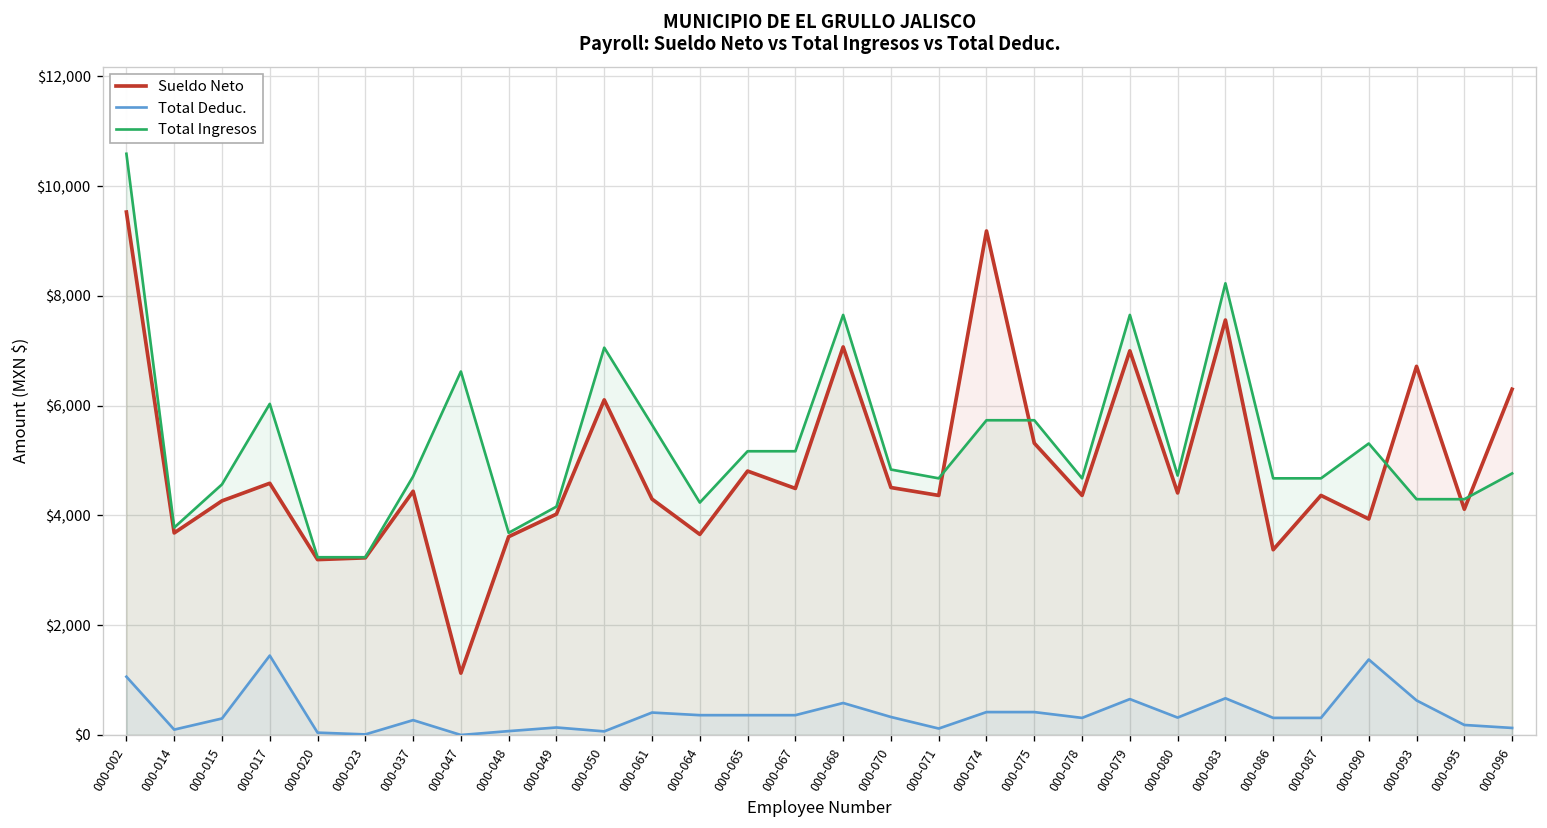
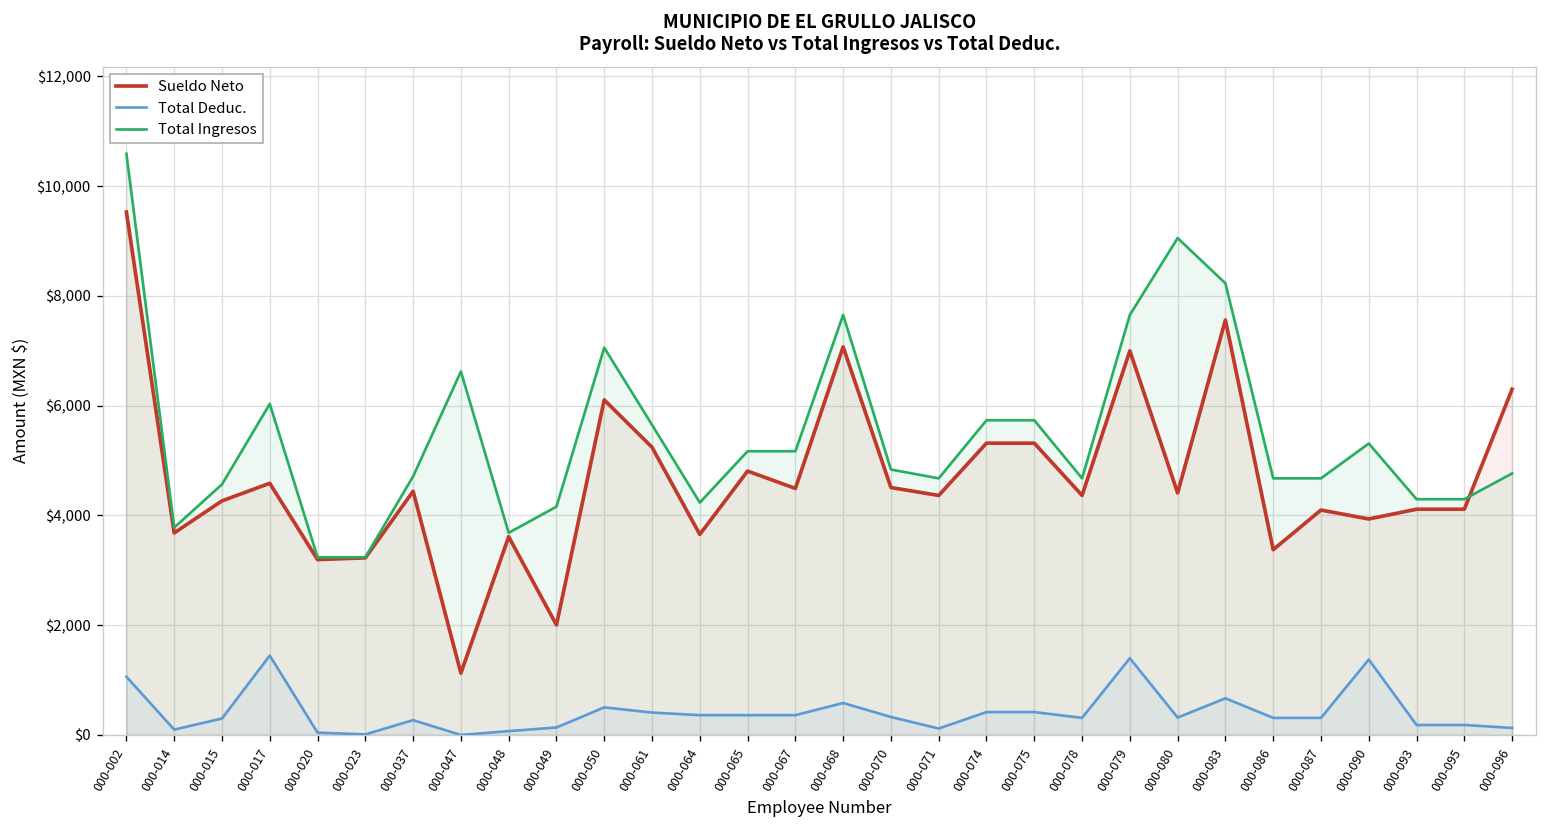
  {
    "Sueldo Neto": {
      "000-002": "$9,500",
      "000-014": "$3,700",
      "000-015": "$4,300",
      "000-017": "$4,600",
      "000-037": "$4,400",
      "000-047": "$1,100",
      "000-048": "$3,600",
-     "000-049": "$4,000",
+     "000-049": "$2,000",
      "000-050": "$6,100",
-     "000-061": "$4,300",
+     "000-061": "$5,200",
      "000-064": "$3,700",
      "000-065": "$4,800",
      "000-067": "$4,500",
      "000-068": "$7,100",
      "000-070": "$4,500",
      "000-071": "$4,400",
-     "000-074": "$9,200",
+     "000-074": "$5,300",
      "000-075": "$5,300",
      "000-078": "$4,400",
      "000-079": "$7,000",
      "000-080": "$4,400",
      "000-083": "$7,600",
      "000-086": "$3,400",
-     "000-087": "$4,400",
+     "000-087": "$4,100",
      "000-090": "$3,900",
-     "000-093": "$6,700",
+     "000-093": "$4,100",
      "000-095": "$4,100",
      "000-096": "$6,300"
    },
    "Total Deduc.": {
      "000-002": "$1,100",
      "000-014": "$100",
      "000-015": "$300",
      "000-017": "$1,400",
      "000-020": "$0",
      "000-023": "$0",
      "000-037": "$300",
      "000-047": "$0",
      "000-048": "$100",
      "000-049": "$100",
-     "000-050": "$100",
+     "000-050": "$500",
      "000-061": "$400",
      "000-064": "$400",
      "000-065": "$400",
      "000-067": "$400",
      "000-068": "$600",
      "000-070": "$300",
      "000-071": "$100",
      "000-074": "$400",
      "000-075": "$400",
      "000-078": "$300",
-     "000-079": "$700",
+     "000-079": "$1,400",
      "000-080": "$300",
      "000-083": "$700",
      "000-086": "$300",
      "000-087": "$300",
      "000-090": "$1,400",
-     "000-093": "$600",
+     "000-093": "$200",
      "000-095": "$200",
      "000-096": "$100"
    },
    "Total Ingresos": {
      "000-002": "$10,600",
      "000-014": "$3,800",
      "000-015": "$4,600",
      "000-017": "$6,000",
      "000-037": "$4,700",
      "000-047": "$6,600",
      "000-048": "$3,700",
      "000-049": "$4,200",
      "000-050": "$7,100",
      "000-061": "$5,700",
      "000-064": "$4,200",
      "000-065": "$5,200",
      "000-067": "$5,200",
      "000-068": "$7,700",
      "000-070": "$4,800",
      "000-071": "$4,700",
      "000-074": "$5,700",
      "000-075": "$5,700",
      "000-078": "$4,700",
      "000-079": "$7,700",
-     "000-080": "$4,700",
+     "000-080": "$9,100",
      "000-083": "$8,200",
      "000-086": "$4,700",
      "000-087": "$4,700",
      "000-090": "$5,300",
      "000-093": "$4,300",
      "000-095": "$4,300",
      "000-096": "$4,800"
    }
  }
